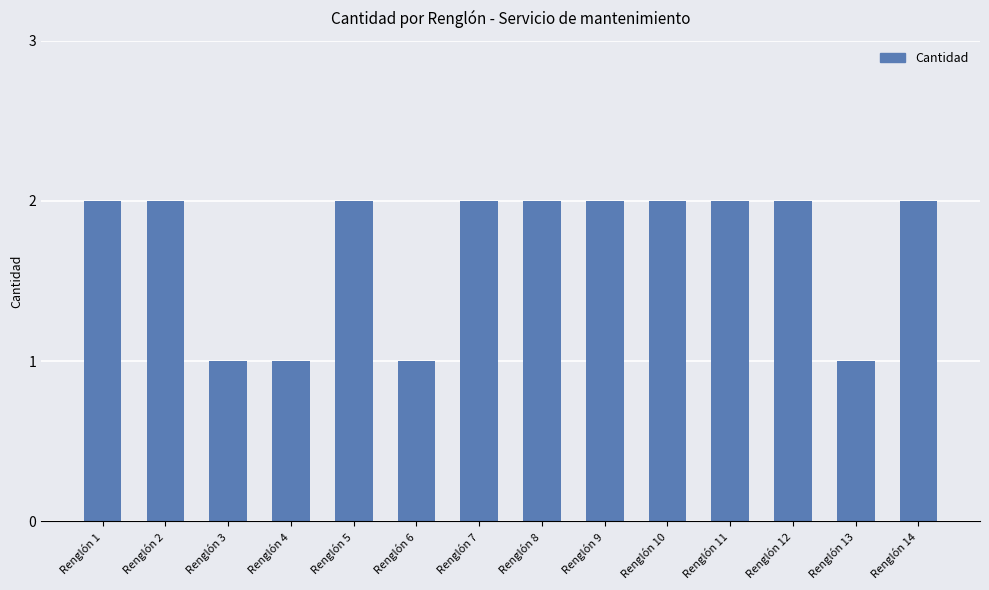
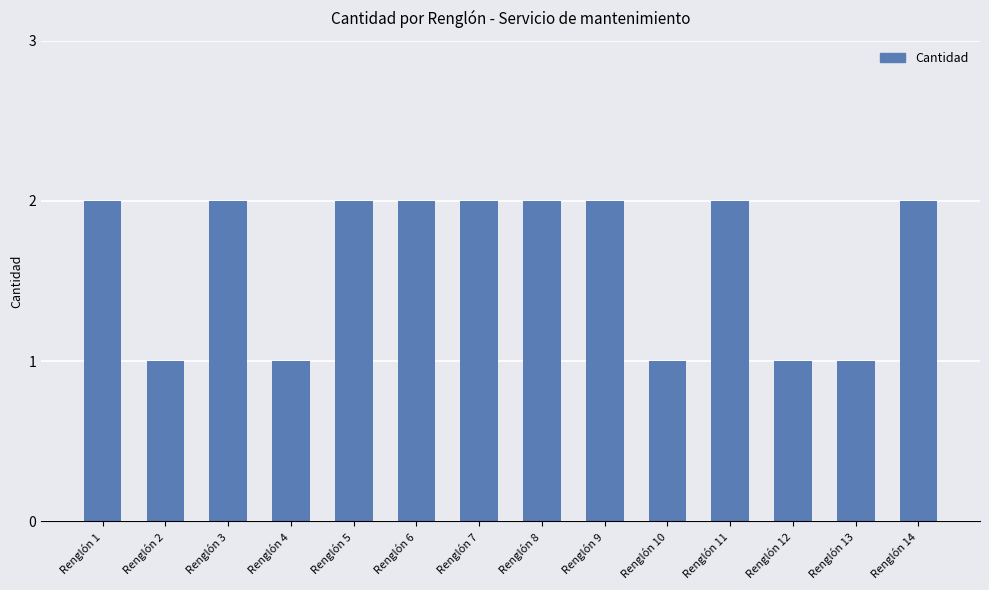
  {
    "Renglón 1": 2,
-   "Renglón 2": 2,
-   "Renglón 3": 1,
+   "Renglón 2": 1,
+   "Renglón 3": 2,
    "Renglón 4": 1,
    "Renglón 5": 2,
-   "Renglón 6": 1,
+   "Renglón 6": 2,
    "Renglón 7": 2,
    "Renglón 8": 2,
    "Renglón 9": 2,
-   "Renglón 10": 2,
+   "Renglón 10": 1,
    "Renglón 11": 2,
-   "Renglón 12": 2,
+   "Renglón 12": 1,
    "Renglón 13": 1,
    "Renglón 14": 2
  }
